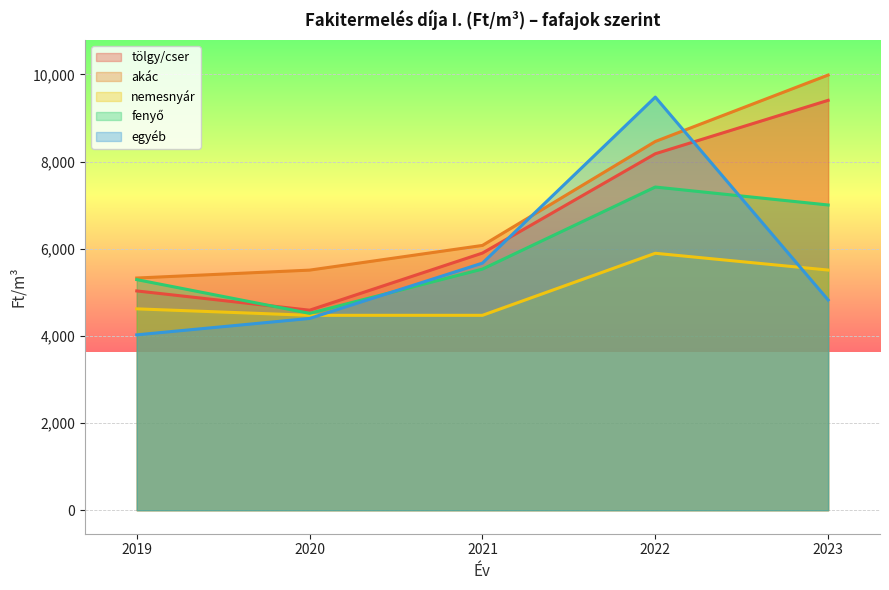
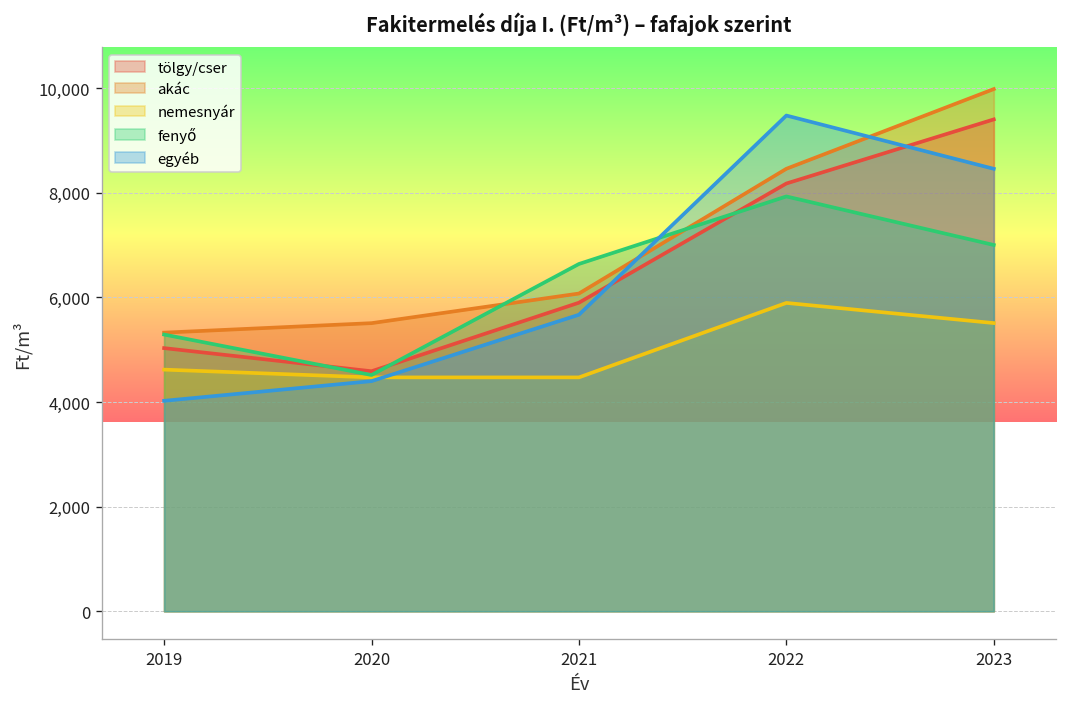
  {
    "fenyő": {
-     "2021": "5,500",
-     "2022": "7,400",
+     "2021": "6,600",
+     "2022": "7,900",
      "2023": "7,000"
    },
    "egyéb": {
      "2019": "4,000",
      "2020": "4,400",
      "2021": "5,700",
      "2022": "9,500",
-     "2023": "4,800"
+     "2023": "8,500"
    }
  }
